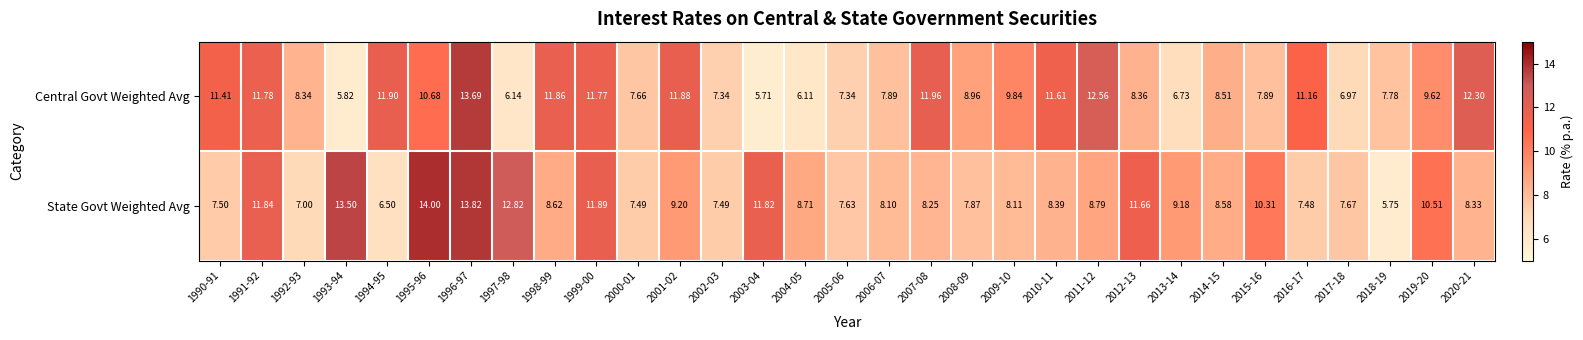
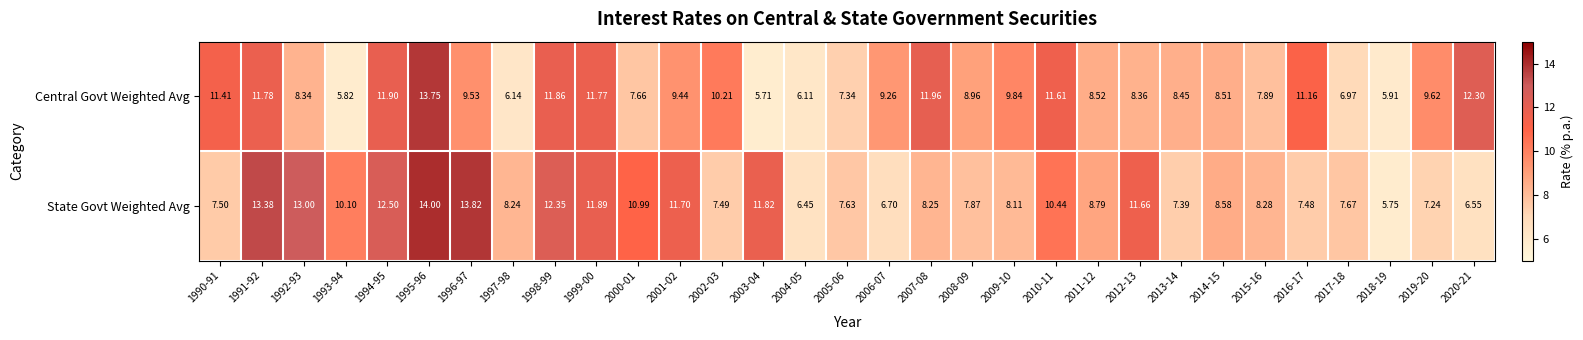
  {
    "Central Govt Weighted Avg": {
      "1990-91": 11.41,
      "1991-92": 11.78,
      "1992-93": 8.34,
      "1993-94": 5.82,
      "1994-95": 11.90,
-     "1995-96": 10.68,
-     "1996-97": 13.69,
+     "1995-96": 13.75,
+     "1996-97": 9.53,
      "1997-98": 6.14,
      "1998-99": 11.86,
      "1999-00": 11.77,
      "2000-01": 7.66,
-     "2001-02": 11.88,
-     "2002-03": 7.34,
+     "2001-02": 9.44,
+     "2002-03": 10.21,
      "2003-04": 5.71,
      "2004-05": 6.11,
      "2005-06": 7.34,
-     "2006-07": 7.89,
+     "2006-07": 9.26,
      "2007-08": 11.96,
      "2008-09": 8.96,
      "2009-10": 9.84,
      "2010-11": 11.61,
-     "2011-12": 12.56,
+     "2011-12": 8.52,
      "2012-13": 8.36,
-     "2013-14": 6.73,
+     "2013-14": 8.45,
      "2014-15": 8.51,
      "2015-16": 7.89,
      "2016-17": 11.16,
      "2017-18": 6.97,
-     "2018-19": 7.78,
+     "2018-19": 5.91,
      "2019-20": 9.62,
      "2020-21": 12.30
    },
    "State Govt Weighted Avg": {
      "1990-91": 7.50,
-     "1991-92": 11.84,
-     "1992-93": 7.00,
-     "1993-94": 13.50,
-     "1994-95": 6.50,
+     "1991-92": 13.38,
+     "1992-93": 13.00,
+     "1993-94": 10.10,
+     "1994-95": 12.50,
      "1995-96": 14.00,
      "1996-97": 13.82,
-     "1997-98": 12.82,
-     "1998-99": 8.62,
+     "1997-98": 8.24,
+     "1998-99": 12.35,
      "1999-00": 11.89,
-     "2000-01": 7.49,
-     "2001-02": 9.20,
+     "2000-01": 10.99,
+     "2001-02": 11.70,
      "2002-03": 7.49,
      "2003-04": 11.82,
-     "2004-05": 8.71,
+     "2004-05": 6.45,
      "2005-06": 7.63,
-     "2006-07": 8.10,
+     "2006-07": 6.70,
      "2007-08": 8.25,
      "2008-09": 7.87,
      "2009-10": 8.11,
-     "2010-11": 8.39,
+     "2010-11": 10.44,
      "2011-12": 8.79,
      "2012-13": 11.66,
-     "2013-14": 9.18,
+     "2013-14": 7.39,
      "2014-15": 8.58,
-     "2015-16": 10.31,
+     "2015-16": 8.28,
      "2016-17": 7.48,
      "2017-18": 7.67,
      "2018-19": 5.75,
-     "2019-20": 10.51,
-     "2020-21": 8.33
+     "2019-20": 7.24,
+     "2020-21": 6.55
    }
  }
